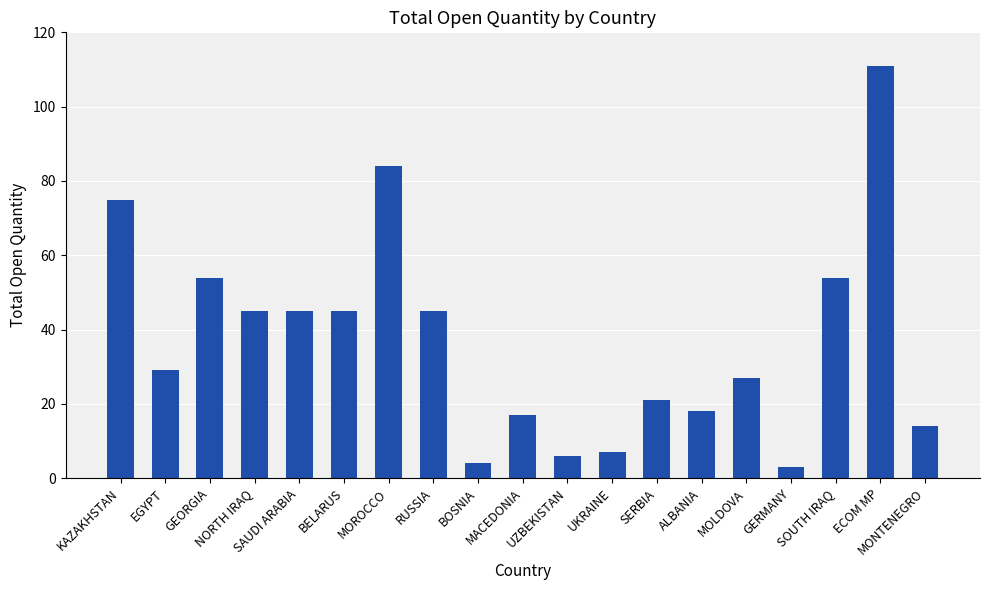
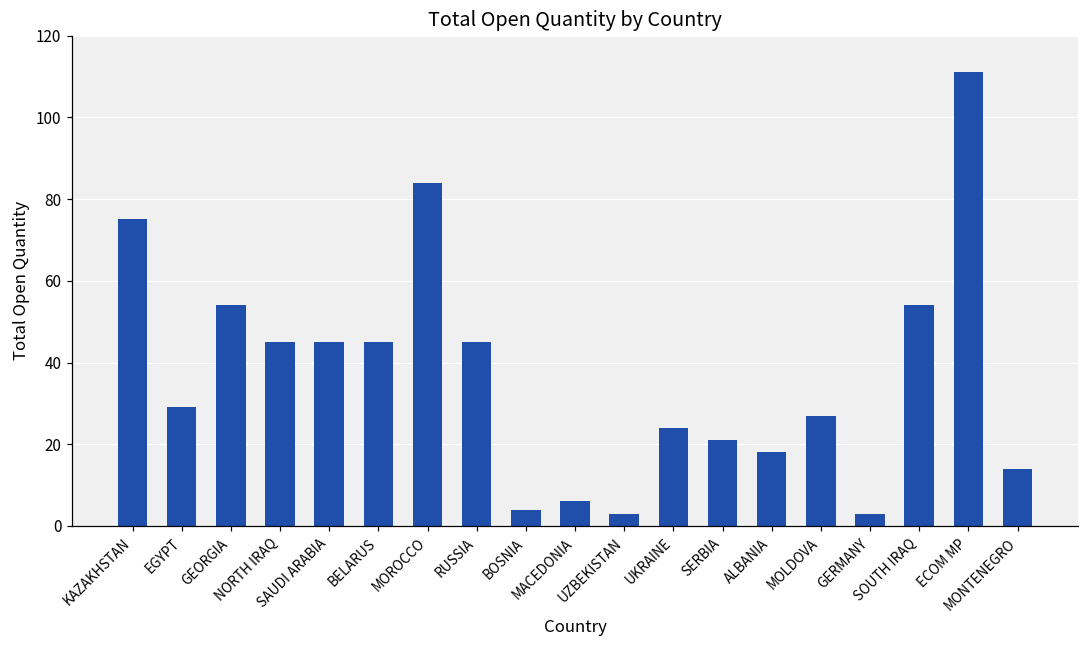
  {
    "KAZAKHSTAN": 75,
    "EGYPT": 29,
    "GEORGIA": 54,
    "NORTH IRAQ": 45,
    "SAUDI ARABIA": 45,
    "BELARUS": 45,
    "MOROCCO": 84,
    "RUSSIA": 45,
    "BOSNIA": 4,
-   "MACEDONIA": 17,
-   "UZBEKISTAN": 6,
-   "UKRAINE": 7,
+   "MACEDONIA": 6,
+   "UZBEKISTAN": 3,
+   "UKRAINE": 24,
    "SERBIA": 21,
    "ALBANIA": 18,
    "MOLDOVA": 27,
    "GERMANY": 3,
    "SOUTH IRAQ": 54,
    "ECOM MP": 111,
    "MONTENEGRO": 14
  }
